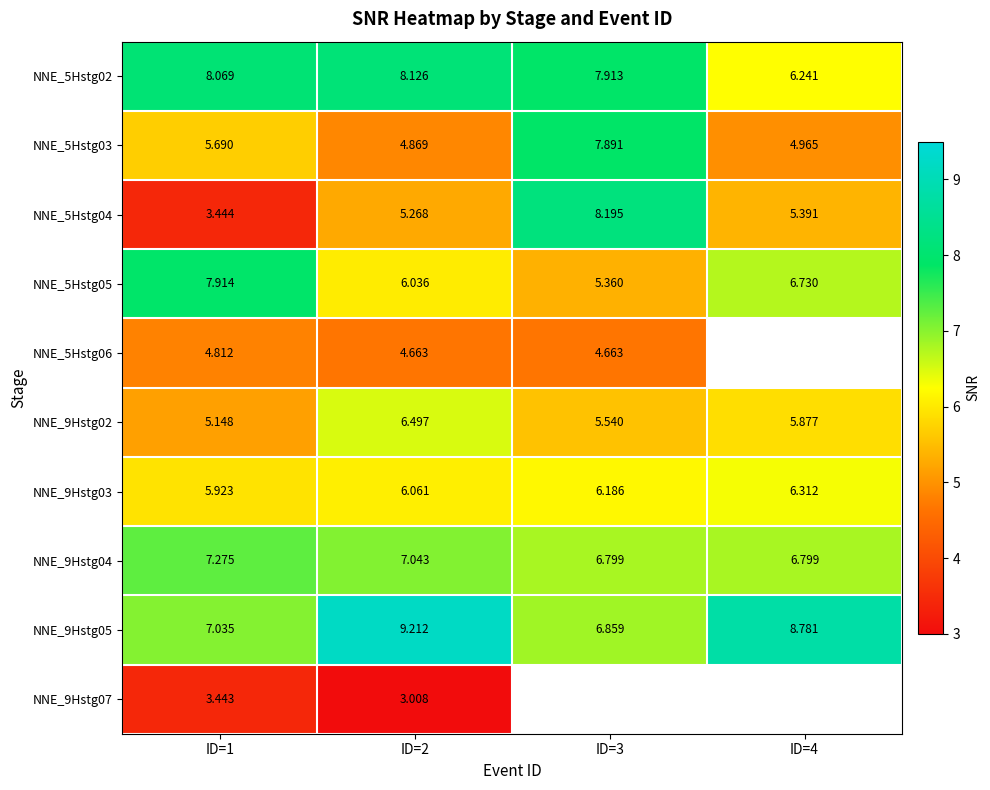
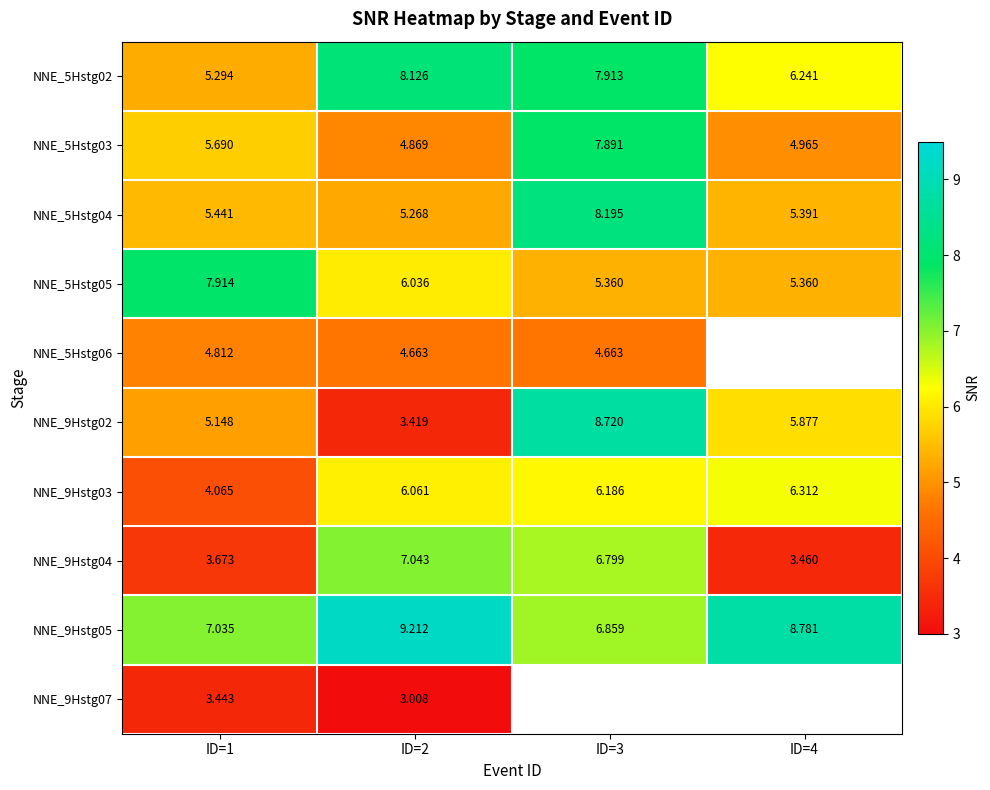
  {
    "NNE_5Hstg02": {
-     "ID=1": 8.069,
+     "ID=1": 5.294,
      "ID=2": 8.126,
      "ID=3": 7.913,
      "ID=4": 6.241
    },
    "NNE_5Hstg03": {
      "ID=1": 5.690,
      "ID=2": 4.869,
      "ID=3": 7.891,
      "ID=4": 4.965
    },
    "NNE_5Hstg04": {
-     "ID=1": 3.444,
+     "ID=1": 5.441,
      "ID=2": 5.268,
      "ID=3": 8.195,
      "ID=4": 5.391
    },
    "NNE_5Hstg05": {
      "ID=1": 7.914,
      "ID=2": 6.036,
      "ID=3": 5.360,
-     "ID=4": 6.730
+     "ID=4": 5.360
    },
    "NNE_5Hstg06": {
      "ID=1": 4.812,
      "ID=2": 4.663,
      "ID=3": 4.663
    },
    "NNE_9Hstg02": {
      "ID=1": 5.148,
-     "ID=2": 6.497,
-     "ID=3": 5.540,
+     "ID=2": 3.419,
+     "ID=3": 8.720,
      "ID=4": 5.877
    },
    "NNE_9Hstg03": {
-     "ID=1": 5.923,
+     "ID=1": 4.065,
      "ID=2": 6.061,
      "ID=3": 6.186,
      "ID=4": 6.312
    },
    "NNE_9Hstg04": {
-     "ID=1": 7.275,
+     "ID=1": 3.673,
      "ID=2": 7.043,
      "ID=3": 6.799,
-     "ID=4": 6.799
+     "ID=4": 3.460
    },
    "NNE_9Hstg05": {
      "ID=1": 7.035,
      "ID=2": 9.212,
      "ID=3": 6.859,
      "ID=4": 8.781
    },
    "NNE_9Hstg07": {
      "ID=1": 3.443,
      "ID=2": 3.008
    }
  }
